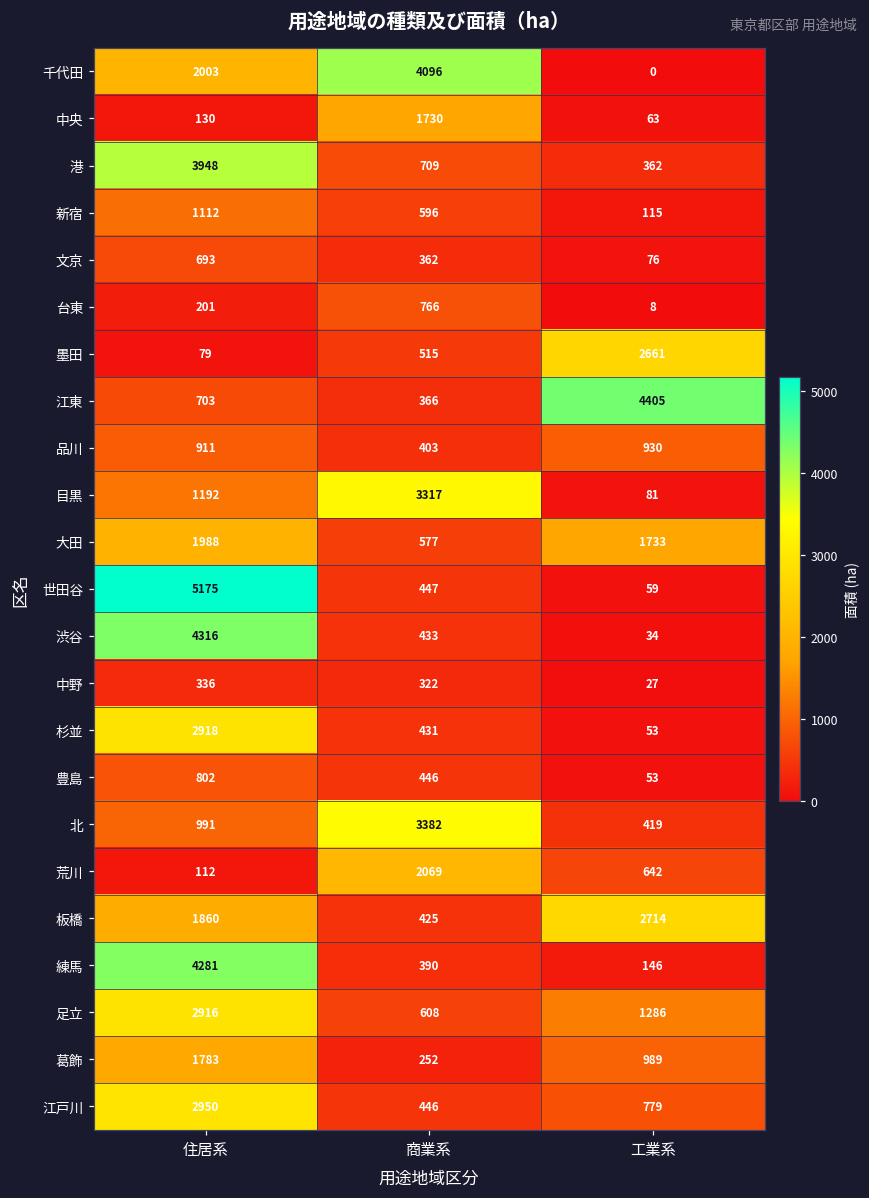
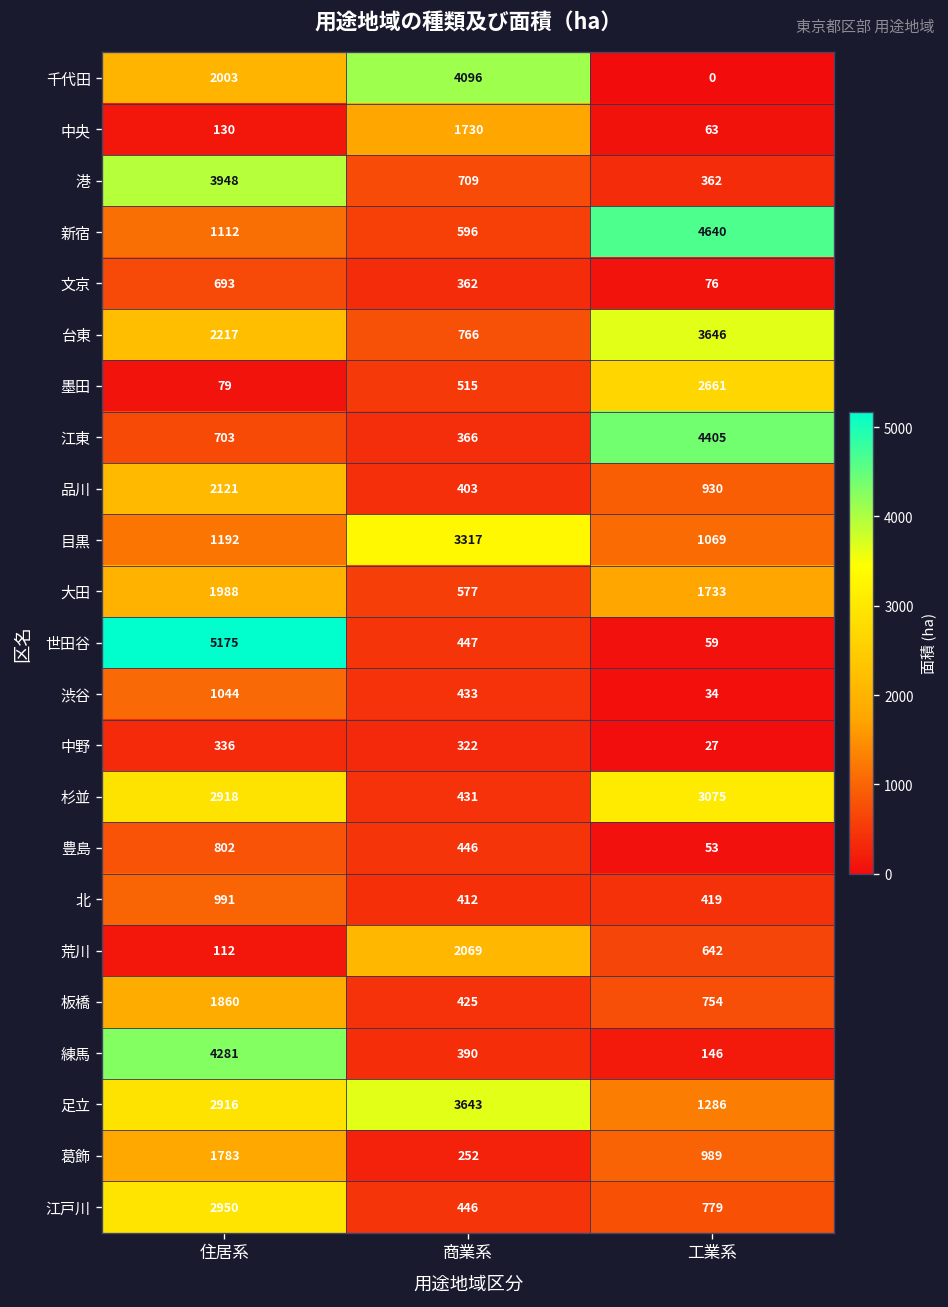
  {
    "千代田": {
      "住居系": 2003,
      "商業系": 4096,
      "工業系": 0
    },
    "中央": {
      "住居系": 130,
      "商業系": 1730,
      "工業系": 63
    },
    "港": {
      "住居系": 3948,
      "商業系": 709,
      "工業系": 362
    },
    "新宿": {
      "住居系": 1112,
      "商業系": 596,
-     "工業系": 115
+     "工業系": 4640
    },
    "文京": {
      "住居系": 693,
      "商業系": 362,
      "工業系": 76
    },
    "台東": {
-     "住居系": 201,
+     "住居系": 2217,
      "商業系": 766,
-     "工業系": 8
+     "工業系": 3646
    },
    "墨田": {
      "住居系": 79,
      "商業系": 515,
      "工業系": 2661
    },
    "江東": {
      "住居系": 703,
      "商業系": 366,
      "工業系": 4405
    },
    "品川": {
-     "住居系": 911,
+     "住居系": 2121,
      "商業系": 403,
      "工業系": 930
    },
    "目黒": {
      "住居系": 1192,
      "商業系": 3317,
-     "工業系": 81
+     "工業系": 1069
    },
    "大田": {
      "住居系": 1988,
      "商業系": 577,
      "工業系": 1733
    },
    "世田谷": {
      "住居系": 5175,
      "商業系": 447,
      "工業系": 59
    },
    "渋谷": {
-     "住居系": 4316,
+     "住居系": 1044,
      "商業系": 433,
      "工業系": 34
    },
    "中野": {
      "住居系": 336,
      "商業系": 322,
      "工業系": 27
    },
    "杉並": {
      "住居系": 2918,
      "商業系": 431,
-     "工業系": 53
+     "工業系": 3075
    },
    "豊島": {
      "住居系": 802,
      "商業系": 446,
      "工業系": 53
    },
    "北": {
      "住居系": 991,
-     "商業系": 3382,
+     "商業系": 412,
      "工業系": 419
    },
    "荒川": {
      "住居系": 112,
      "商業系": 2069,
      "工業系": 642
    },
    "板橋": {
      "住居系": 1860,
      "商業系": 425,
-     "工業系": 2714
+     "工業系": 754
    },
    "練馬": {
      "住居系": 4281,
      "商業系": 390,
      "工業系": 146
    },
    "足立": {
      "住居系": 2916,
-     "商業系": 608,
+     "商業系": 3643,
      "工業系": 1286
    },
    "葛飾": {
      "住居系": 1783,
      "商業系": 252,
      "工業系": 989
    },
    "江戸川": {
      "住居系": 2950,
      "商業系": 446,
      "工業系": 779
    }
  }
